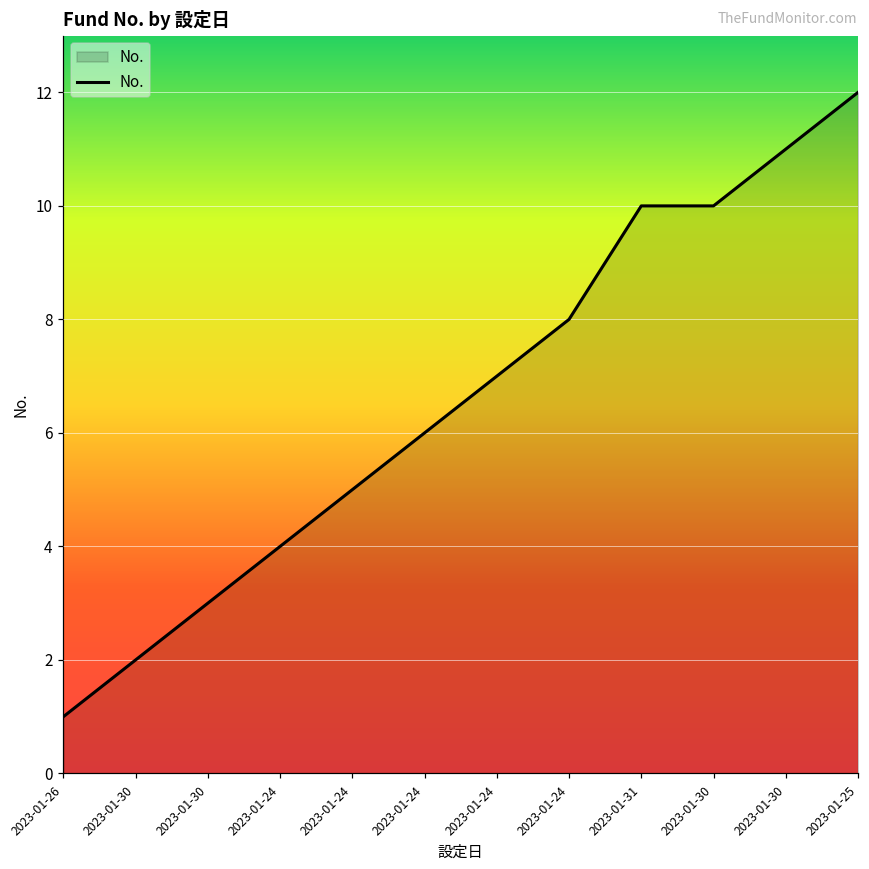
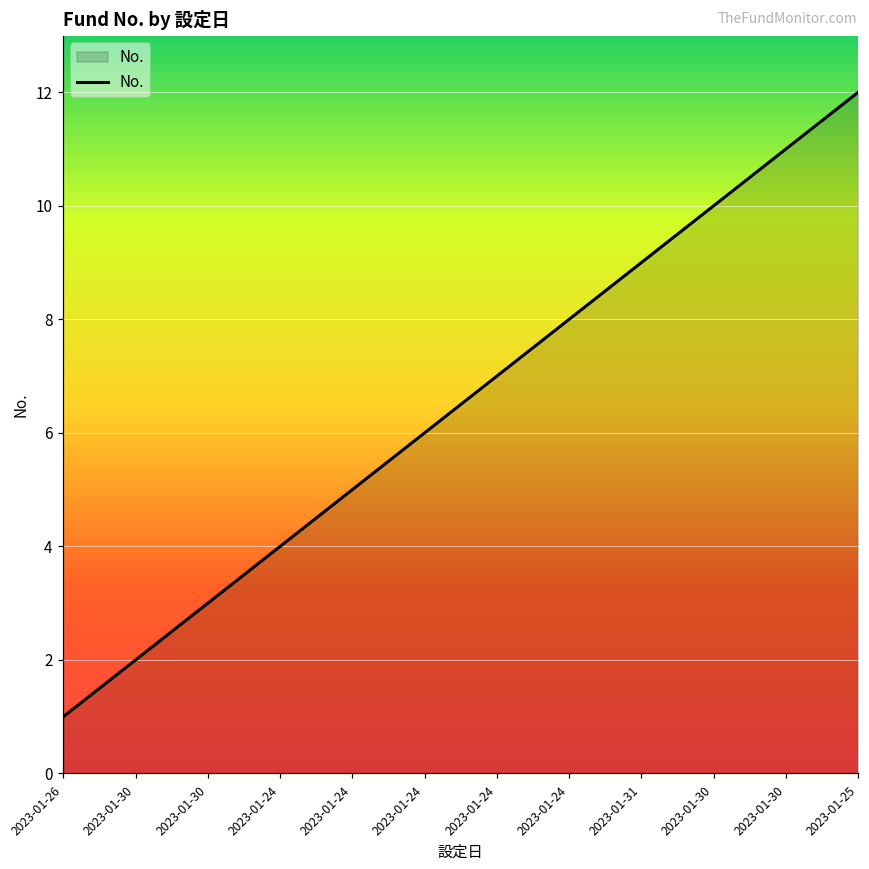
  {
    "2023-01-26": 1,
-   "2023-01-31": 10,
+   "2023-01-31": 9,
    "2023-01-25": 12
  }
